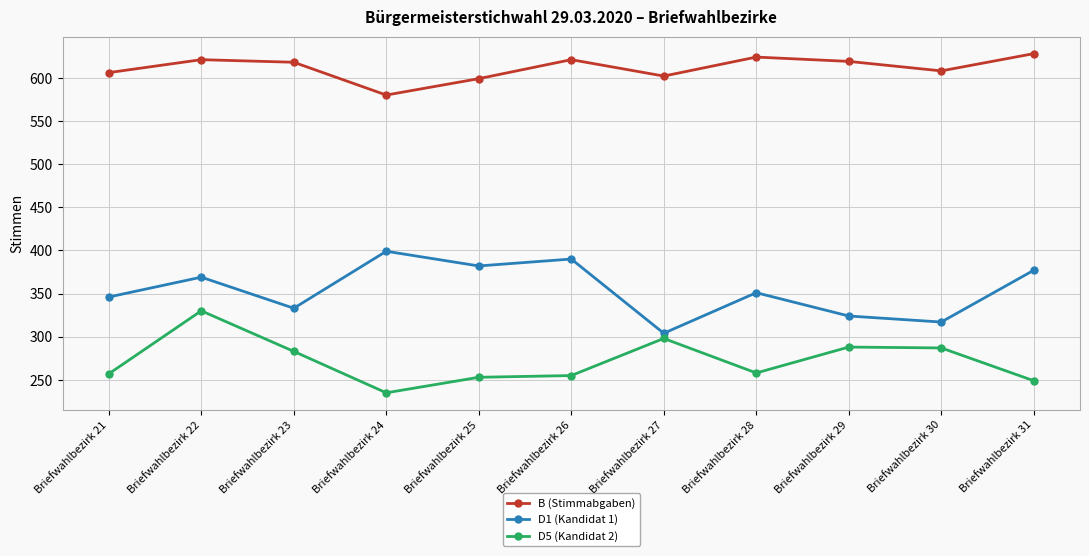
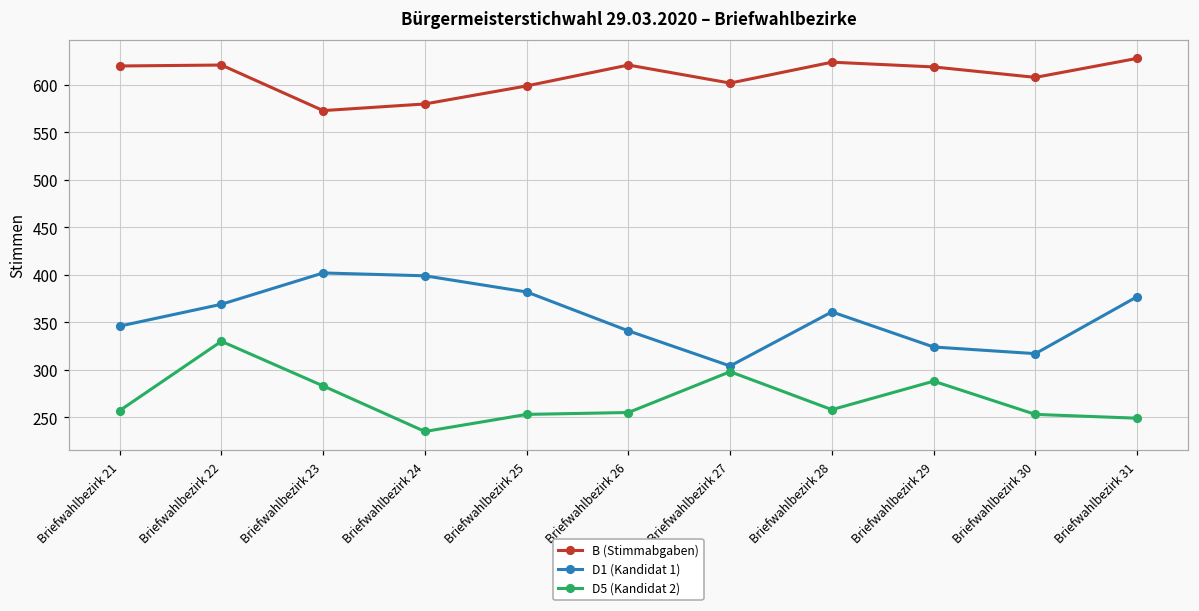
  {
    "B (Stimmabgaben)": {
-     "Briefwahlbezirk 21": 610,
+     "Briefwahlbezirk 21": 620,
      "Briefwahlbezirk 22": 620,
-     "Briefwahlbezirk 23": 620,
+     "Briefwahlbezirk 23": 570,
      "Briefwahlbezirk 24": 580,
      "Briefwahlbezirk 25": 600,
      "Briefwahlbezirk 26": 620,
      "Briefwahlbezirk 27": 600,
      "Briefwahlbezirk 28": 620,
      "Briefwahlbezirk 29": 620,
      "Briefwahlbezirk 30": 610,
      "Briefwahlbezirk 31": 630
    },
    "D1 (Kandidat 1)": {
      "Briefwahlbezirk 21": 350,
      "Briefwahlbezirk 22": 370,
-     "Briefwahlbezirk 23": 330,
+     "Briefwahlbezirk 23": 400,
      "Briefwahlbezirk 24": 400,
      "Briefwahlbezirk 25": 380,
-     "Briefwahlbezirk 26": 390,
+     "Briefwahlbezirk 26": 340,
      "Briefwahlbezirk 27": 300,
-     "Briefwahlbezirk 28": 350,
+     "Briefwahlbezirk 28": 360,
      "Briefwahlbezirk 29": 320,
      "Briefwahlbezirk 30": 320,
      "Briefwahlbezirk 31": 380
    },
    "D5 (Kandidat 2)": {
      "Briefwahlbezirk 21": 260,
      "Briefwahlbezirk 22": 330,
      "Briefwahlbezirk 23": 280,
      "Briefwahlbezirk 24": 240,
      "Briefwahlbezirk 25": 250,
      "Briefwahlbezirk 26": 260,
      "Briefwahlbezirk 27": 300,
      "Briefwahlbezirk 28": 260,
      "Briefwahlbezirk 29": 290,
-     "Briefwahlbezirk 30": 290,
+     "Briefwahlbezirk 30": 250,
      "Briefwahlbezirk 31": 250
    }
  }
